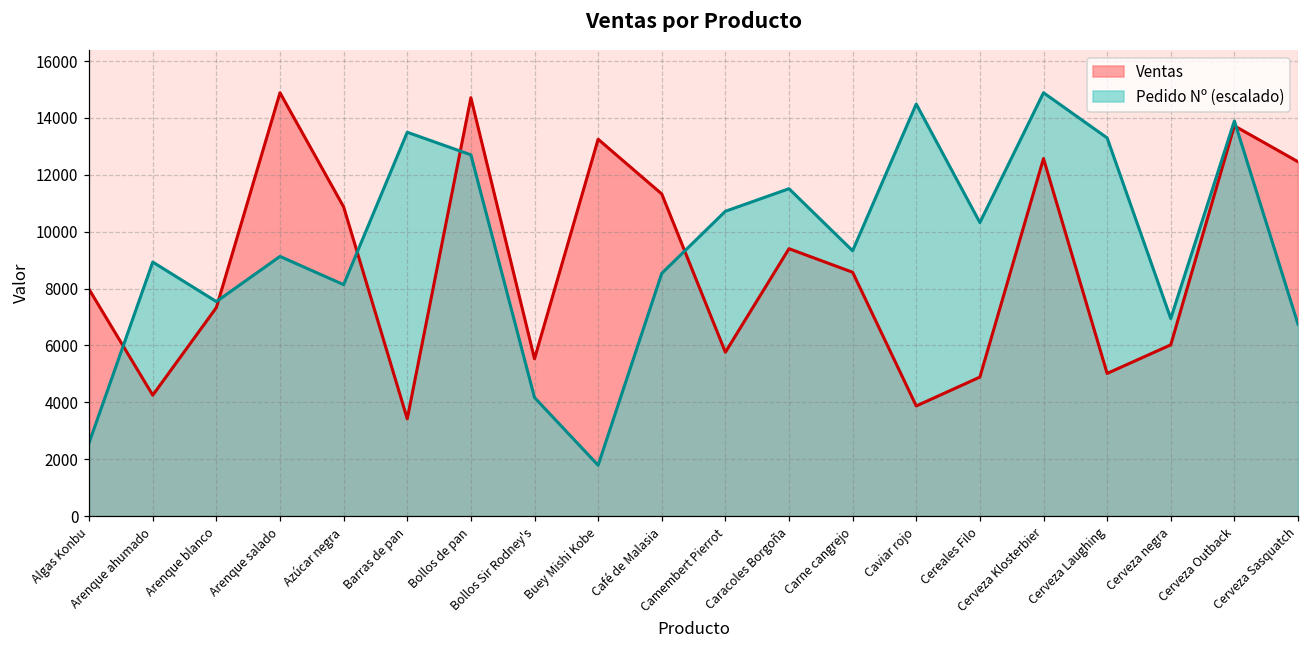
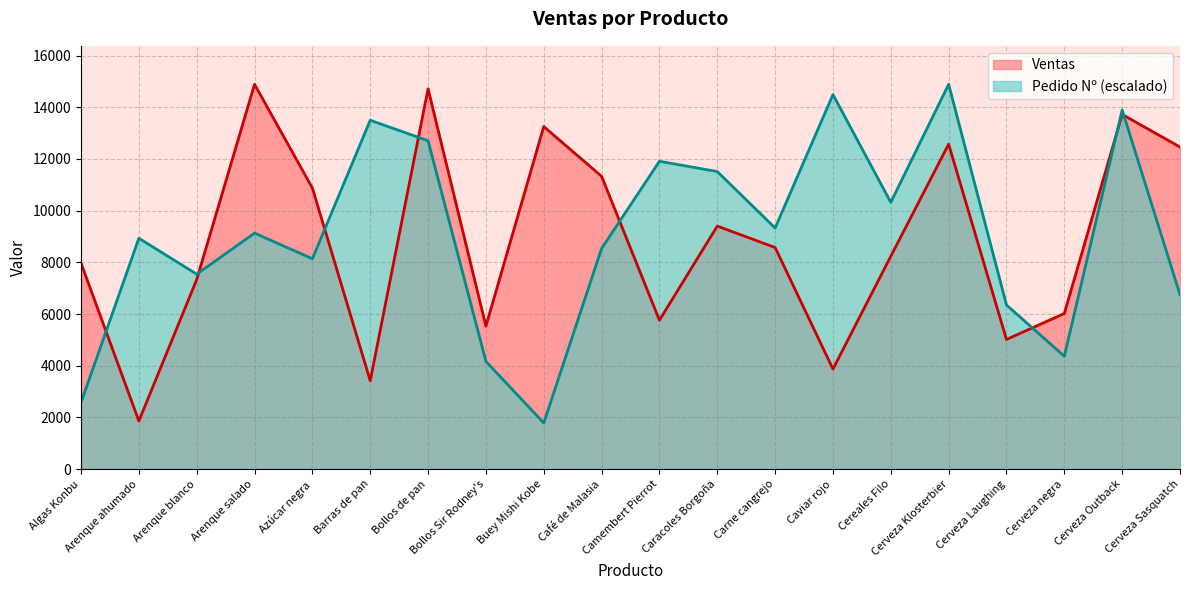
  {
    "Ventas": {
      "Algas Konbu": 8000,
-     "Arenque ahumado": 4300,
+     "Arenque ahumado": 1900,
      "Arenque blanco": 7300,
      "Arenque salado": 14900,
      "Azúcar negra": 10900,
      "Barras de pan": 3400,
      "Bollos de pan": 14700,
      "Bollos Sir Rodney's": 5500,
      "Buey Mishi Kobe": 13300,
      "Café de Malasia": 11300,
      "Camembert Pierrot": 5800,
      "Caracoles Borgoña": 9400,
      "Carne cangrejo": 8600,
      "Caviar rojo": 3900,
-     "Cereales Filo": 4900,
+     "Cereales Filo": 8200,
      "Cerveza Klosterbier": 12600,
      "Cerveza Laughing": 5000,
      "Cerveza negra": 6000,
      "Cerveza Outback": 13700,
      "Cerveza Sasquatch": 12500
    },
    "Pedido Nº (escalado)": {
      "Algas Konbu": 2600,
      "Arenque ahumado": 8900,
      "Arenque blanco": 7500,
      "Arenque salado": 9100,
      "Azúcar negra": 8100,
      "Barras de pan": 13500,
      "Bollos de pan": 12700,
      "Bollos Sir Rodney's": 4200,
      "Buey Mishi Kobe": 1800,
      "Café de Malasia": 8500,
-     "Camembert Pierrot": 10700,
+     "Camembert Pierrot": 11900,
      "Caracoles Borgoña": 11500,
      "Carne cangrejo": 9300,
      "Caviar rojo": 14500,
      "Cereales Filo": 10300,
      "Cerveza Klosterbier": 14900,
-     "Cerveza Laughing": 13300,
-     "Cerveza negra": 6900,
+     "Cerveza Laughing": 6400,
+     "Cerveza negra": 4400,
      "Cerveza Outback": 13900,
      "Cerveza Sasquatch": 6700
    }
  }
